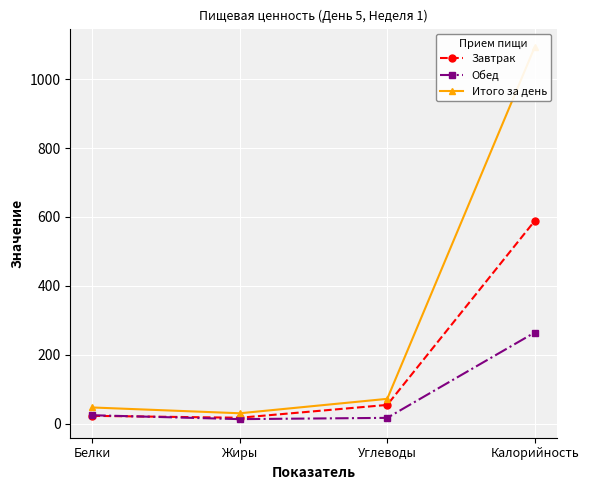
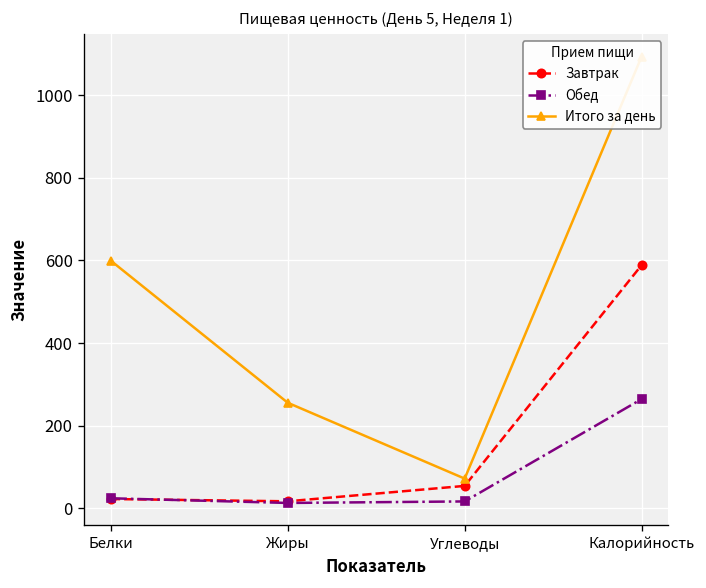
  {
    "Завтрак": {
      "Углеводы": 50,
      "Калорийность": 590
    },
    "Обед": {
      "Углеводы": 20,
      "Калорийность": 260
    },
    "Итого за день": {
-     "Белки": 50,
-     "Жиры": 30,
+     "Белки": 600,
+     "Жиры": 260,
      "Углеводы": 70
    }
  }
